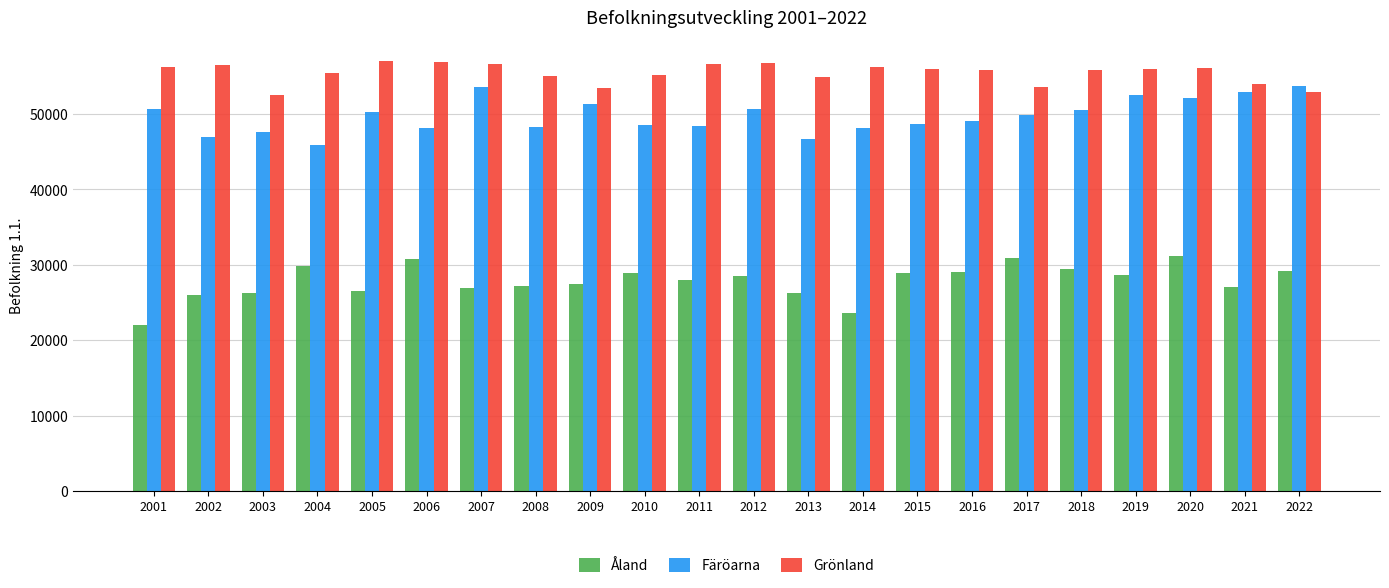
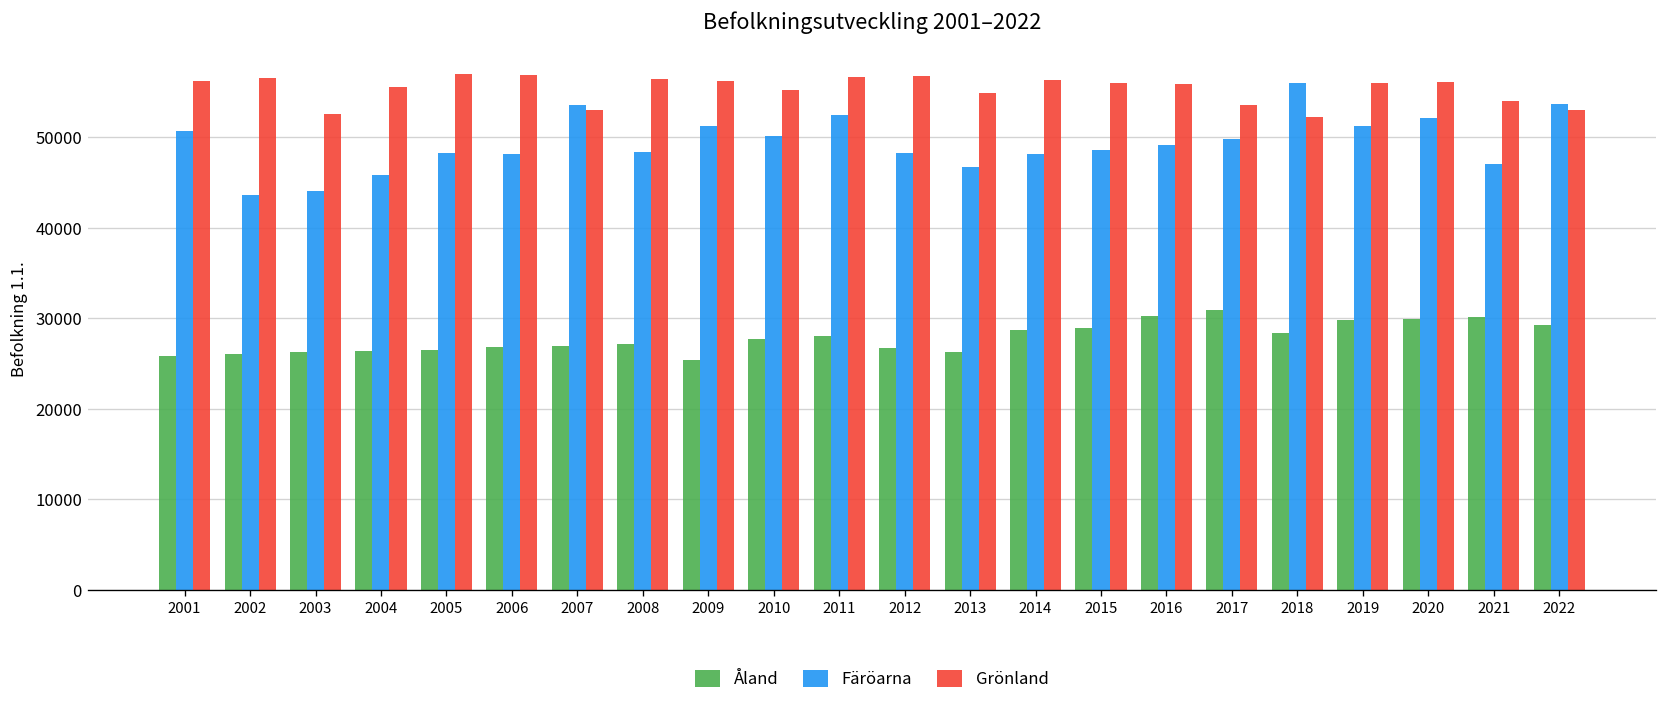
  {
    "Åland": {
-     "2001": 22000,
+     "2001": 26000,
      "2002": 26000,
      "2003": 26000,
-     "2004": 30000,
+     "2004": 26000,
      "2005": 27000,
-     "2006": 31000,
+     "2006": 27000,
      "2007": 27000,
      "2008": 27000,
-     "2009": 27000,
-     "2010": 29000,
+     "2009": 25000,
+     "2010": 28000,
      "2011": 28000,
-     "2012": 29000,
+     "2012": 27000,
      "2013": 26000,
-     "2014": 24000,
+     "2014": 29000,
      "2015": 29000,
-     "2016": 29000,
+     "2016": 30000,
      "2017": 31000,
-     "2018": 29000,
-     "2019": 29000,
-     "2020": 31000,
-     "2021": 27000,
+     "2018": 28000,
+     "2019": 30000,
+     "2020": 30000,
+     "2021": 30000,
      "2022": 29000
    },
    "Färöarna": {
      "2001": 51000,
-     "2002": 47000,
-     "2003": 48000,
+     "2002": 44000,
+     "2003": 44000,
      "2004": 46000,
-     "2005": 50000,
+     "2005": 48000,
      "2006": 48000,
      "2007": 54000,
      "2008": 48000,
      "2009": 51000,
-     "2010": 48000,
-     "2011": 48000,
-     "2012": 51000,
+     "2010": 50000,
+     "2011": 52000,
+     "2012": 48000,
      "2013": 47000,
      "2014": 48000,
      "2015": 49000,
      "2016": 49000,
      "2017": 50000,
-     "2018": 50000,
-     "2019": 53000,
+     "2018": 56000,
+     "2019": 51000,
      "2020": 52000,
-     "2021": 53000,
+     "2021": 47000,
      "2022": 54000
    },
    "Grönland": {
      "2001": 56000,
      "2002": 57000,
      "2003": 53000,
      "2004": 56000,
      "2005": 57000,
      "2006": 57000,
-     "2007": 57000,
-     "2008": 55000,
-     "2009": 53000,
+     "2007": 53000,
+     "2008": 56000,
+     "2009": 56000,
      "2010": 55000,
      "2011": 57000,
      "2012": 57000,
      "2013": 55000,
      "2014": 56000,
      "2015": 56000,
      "2016": 56000,
      "2017": 54000,
-     "2018": 56000,
+     "2018": 52000,
      "2019": 56000,
      "2020": 56000,
      "2021": 54000,
      "2022": 53000
    }
  }
